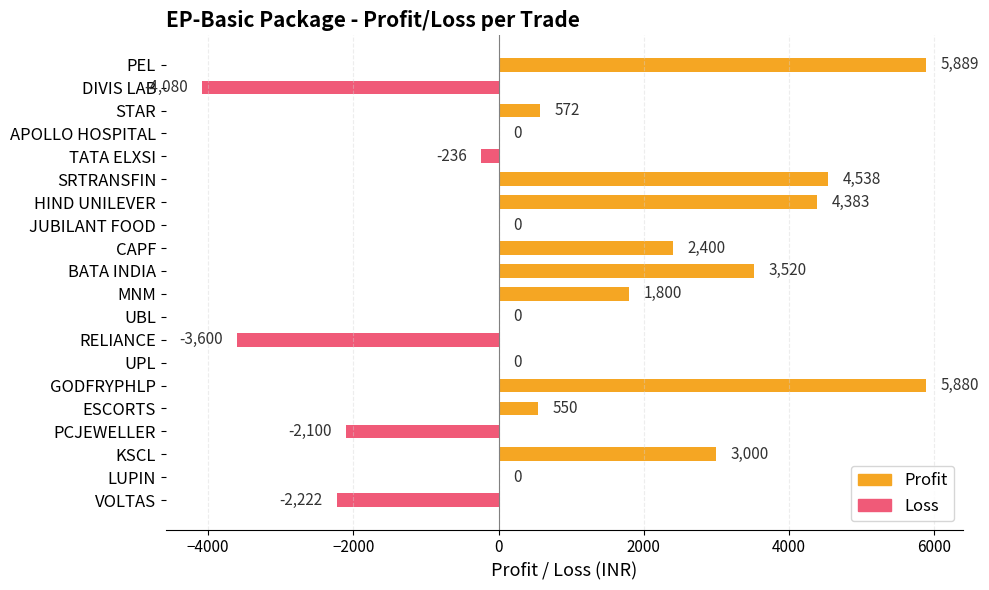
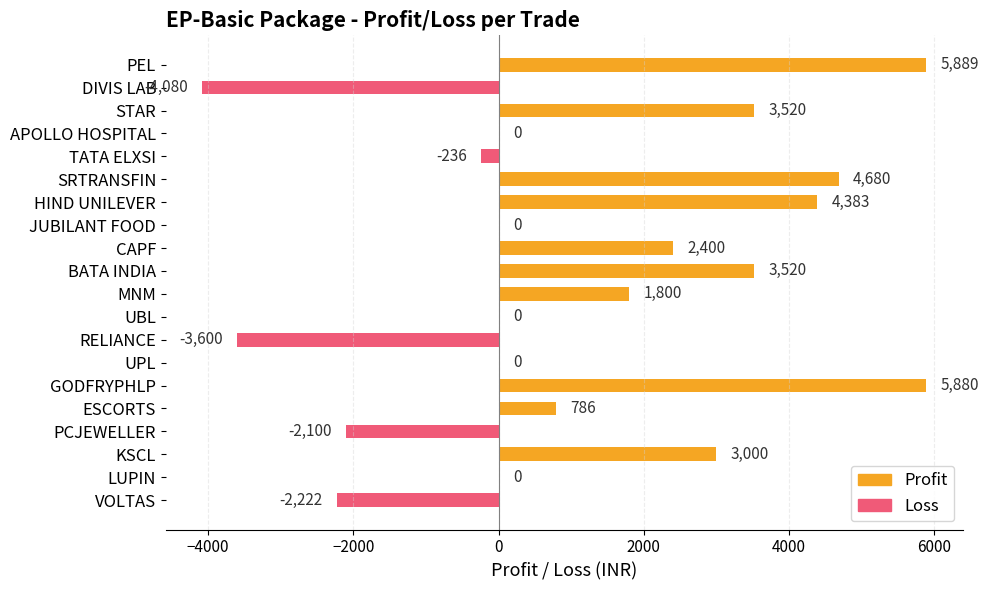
  {
    "PEL": "5,889",
    "DIVIS LAB": "-4,080",
-   "STAR": "572",
+   "STAR": "3,520",
    "APOLLO HOSPITAL": "0",
    "TATA ELXSI": "-236",
-   "SRTRANSFIN": "4,538",
+   "SRTRANSFIN": "4,680",
    "HIND UNILEVER": "4,383",
    "JUBILANT FOOD": "0",
    "CAPF": "2,400",
    "BATA INDIA": "3,520",
    "MNM": "1,800",
    "UBL": "0",
    "RELIANCE": "-3,600",
    "UPL": "0",
    "GODFRYPHLP": "5,880",
-   "ESCORTS": "550",
+   "ESCORTS": "786",
    "PCJEWELLER": "-2,100",
    "KSCL": "3,000",
    "LUPIN": "0",
    "VOLTAS": "-2,222"
  }
